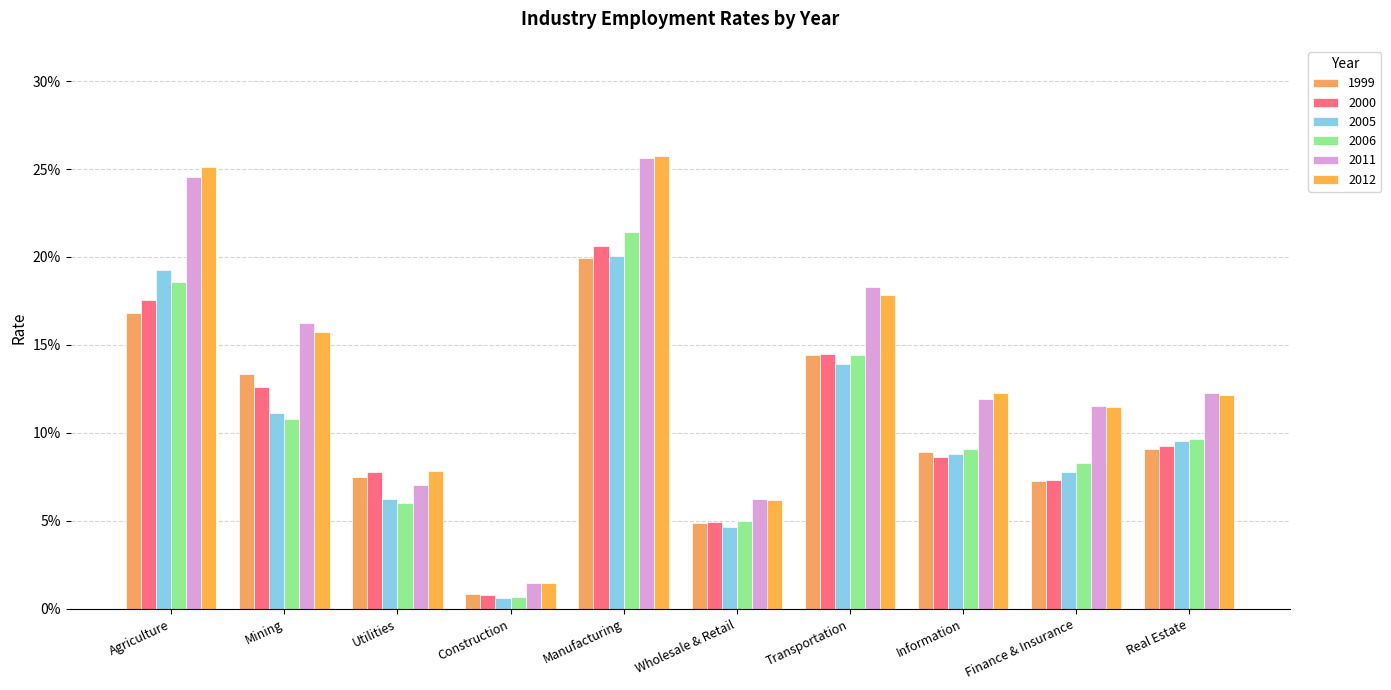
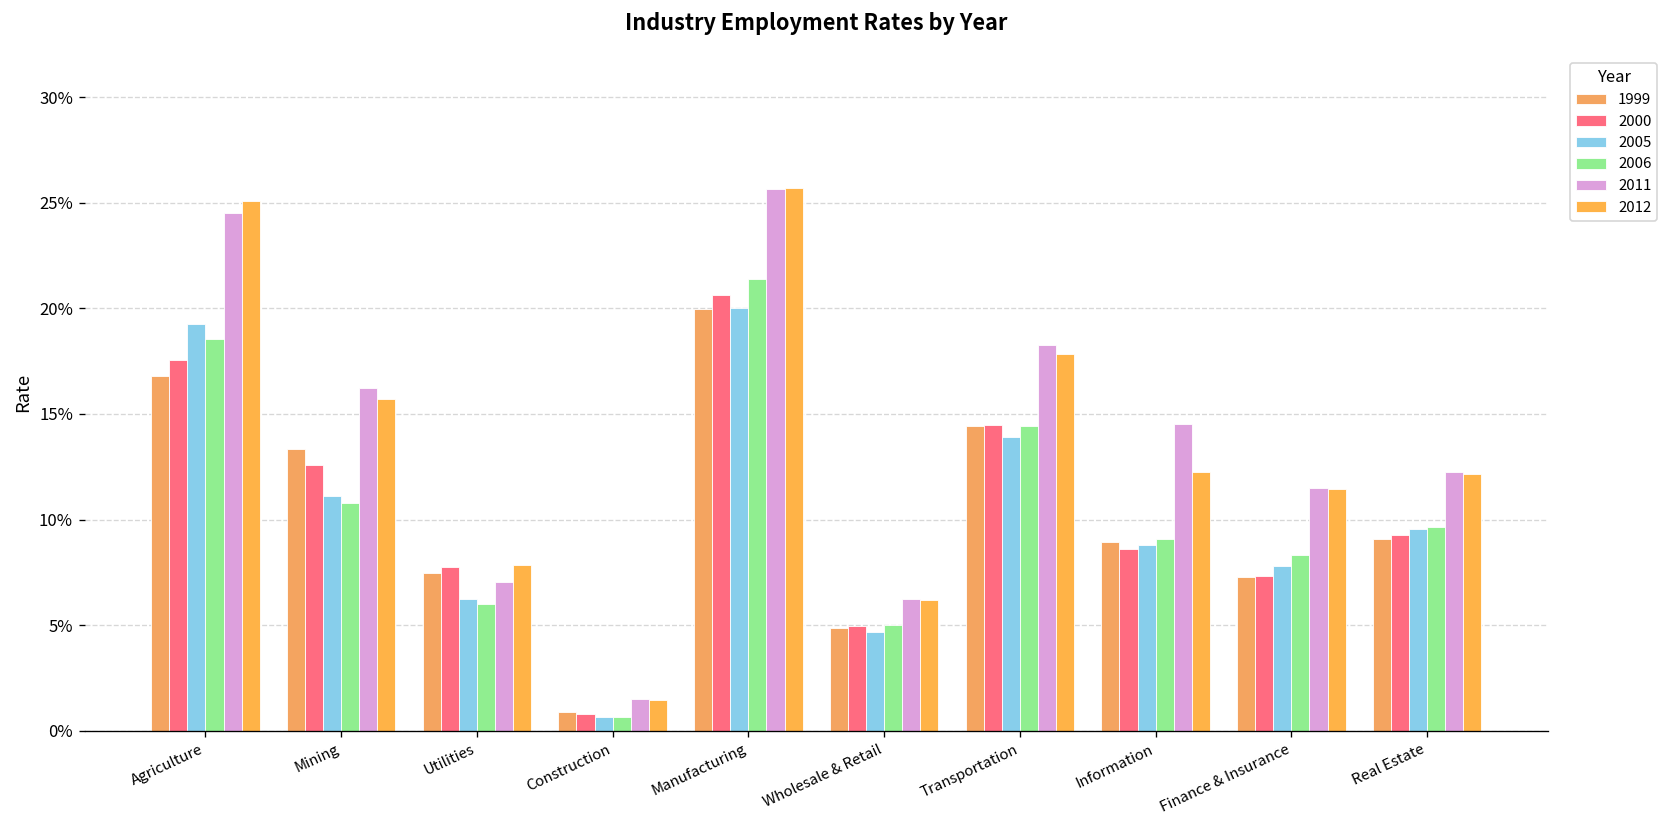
  {
    "2000": {
      "Agriculture": "17.6%",
      "Mining": "12.6%",
      "Utilities": "7.8%",
      "Construction": "0.8%",
      "Manufacturing": "20.7%",
      "Wholesale & Retail": "5.0%",
      "Transportation": "14.5%",
      "Information": "8.6%",
      "Finance & Insurance": "7.3%",
      "Real Estate": "9.3%"
    },
    "2005": {
      "Agriculture": "19.3%",
      "Mining": "11.1%",
      "Utilities": "6.3%",
      "Construction": "0.6%",
      "Manufacturing": "20.0%",
      "Wholesale & Retail": "4.7%",
      "Transportation": "13.9%",
      "Information": "8.8%",
      "Finance & Insurance": "7.8%",
      "Real Estate": "9.6%"
    },
    "2006": {
      "Agriculture": "18.6%",
      "Mining": "10.8%",
      "Utilities": "6.0%",
      "Construction": "0.7%",
      "Manufacturing": "21.4%",
      "Wholesale & Retail": "5.0%",
      "Transportation": "14.4%",
      "Information": "9.1%",
      "Finance & Insurance": "8.3%",
      "Real Estate": "9.6%"
    },
    "2011": {
      "Agriculture": "24.5%",
      "Mining": "16.2%",
      "Utilities": "7.0%",
      "Construction": "1.5%",
      "Manufacturing": "25.6%",
      "Wholesale & Retail": "6.2%",
      "Transportation": "18.3%",
-     "Information": "11.9%",
+     "Information": "14.5%",
      "Finance & Insurance": "11.5%",
      "Real Estate": "12.3%"
    }
  }
